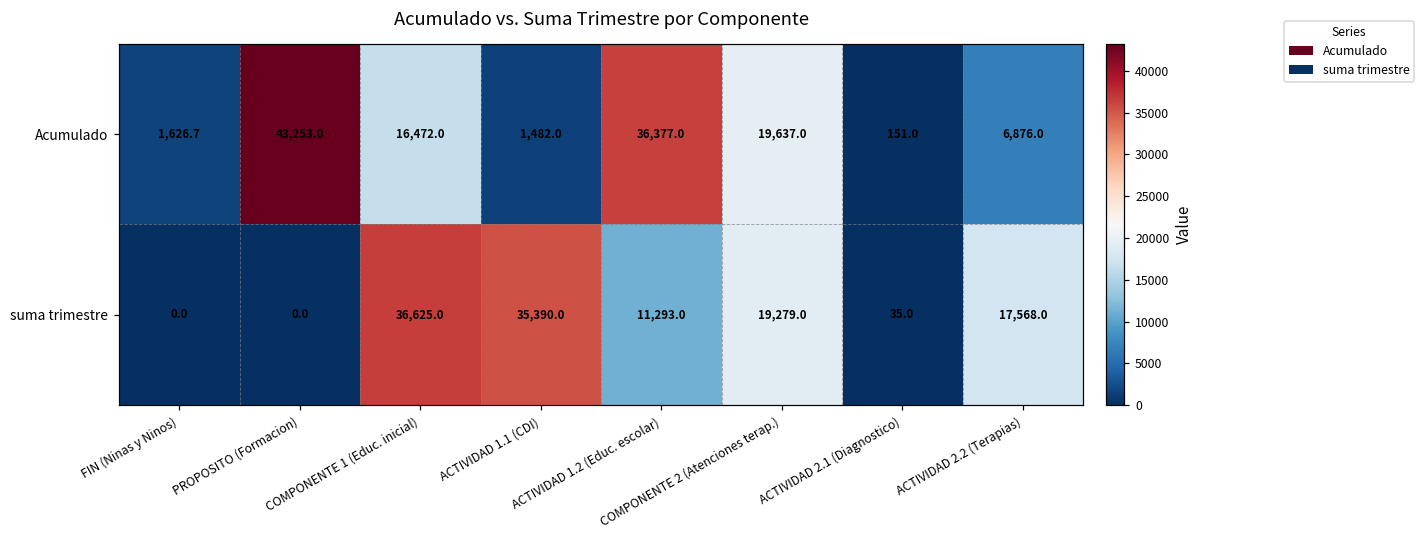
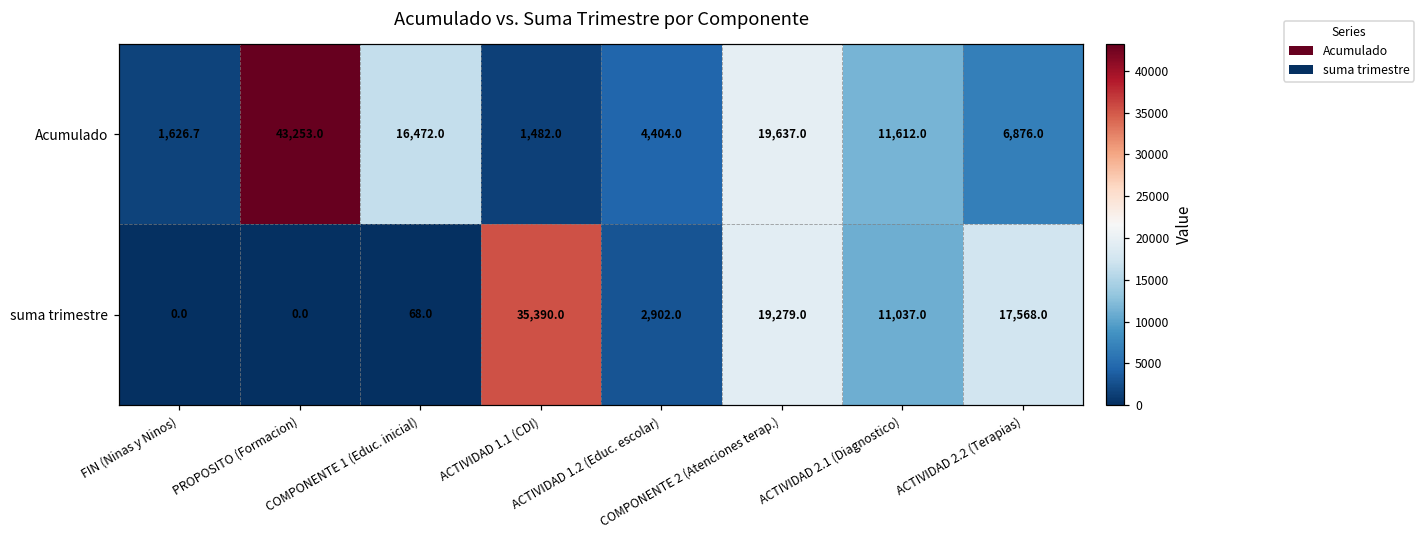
  {
    "Acumulado": {
      "FIN (Ninas y Ninos)": "1,626.7",
      "PROPOSITO (Formacion)": "43,253.0",
      "COMPONENTE 1 (Educ. inicial)": "16,472.0",
      "ACTIVIDAD 1.1 (CDI)": "1,482.0",
-     "ACTIVIDAD 1.2 (Educ. escolar)": "36,377.0",
+     "ACTIVIDAD 1.2 (Educ. escolar)": "4,404.0",
      "COMPONENTE 2 (Atenciones terap.)": "19,637.0",
-     "ACTIVIDAD 2.1 (Diagnostico)": "151.0",
+     "ACTIVIDAD 2.1 (Diagnostico)": "11,612.0",
      "ACTIVIDAD 2.2 (Terapias)": "6,876.0"
    },
    "suma trimestre": {
      "FIN (Ninas y Ninos)": "0.0",
      "PROPOSITO (Formacion)": "0.0",
-     "COMPONENTE 1 (Educ. inicial)": "36,625.0",
+     "COMPONENTE 1 (Educ. inicial)": "68.0",
      "ACTIVIDAD 1.1 (CDI)": "35,390.0",
-     "ACTIVIDAD 1.2 (Educ. escolar)": "11,293.0",
+     "ACTIVIDAD 1.2 (Educ. escolar)": "2,902.0",
      "COMPONENTE 2 (Atenciones terap.)": "19,279.0",
-     "ACTIVIDAD 2.1 (Diagnostico)": "35.0",
+     "ACTIVIDAD 2.1 (Diagnostico)": "11,037.0",
      "ACTIVIDAD 2.2 (Terapias)": "17,568.0"
    }
  }
